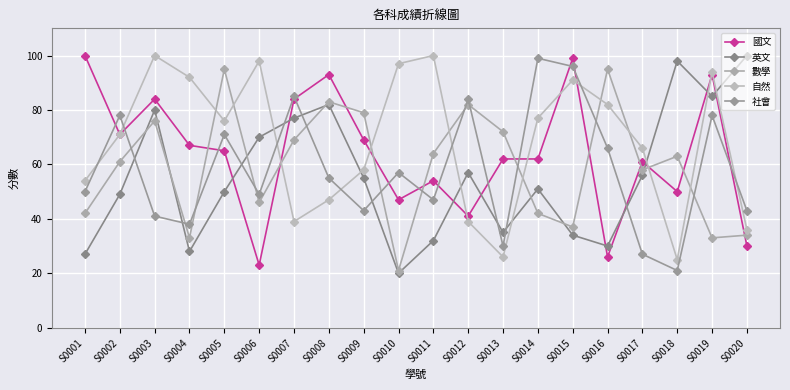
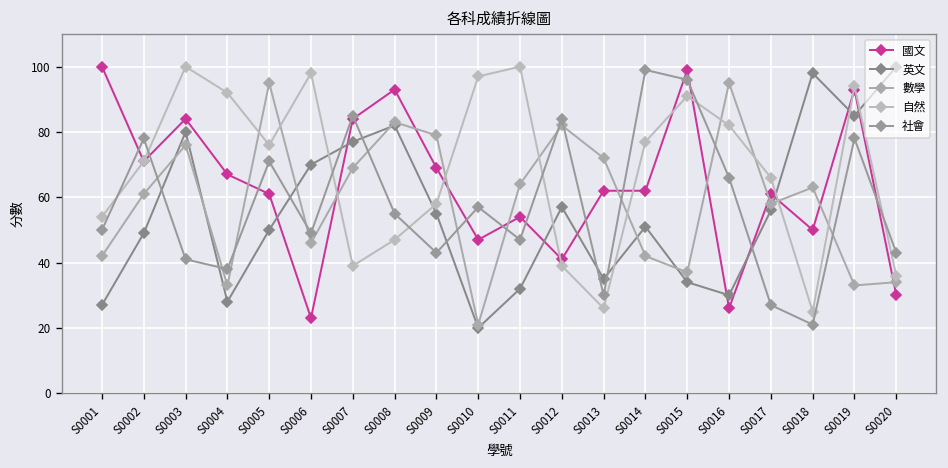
  {
    "國文": {
      "S0001": 100,
      "S0003": 84,
      "S0004": 67,
-     "S0005": 65,
+     "S0005": 61,
      "S0006": 23,
      "S0007": 84,
      "S0008": 93,
      "S0009": 69,
      "S0010": 47,
      "S0011": 54,
      "S0012": 41,
      "S0013": 62,
      "S0014": 62,
      "S0015": 99,
      "S0016": 26,
      "S0017": 61,
      "S0018": 50,
      "S0019": 93,
      "S0020": 30
    }
  }
